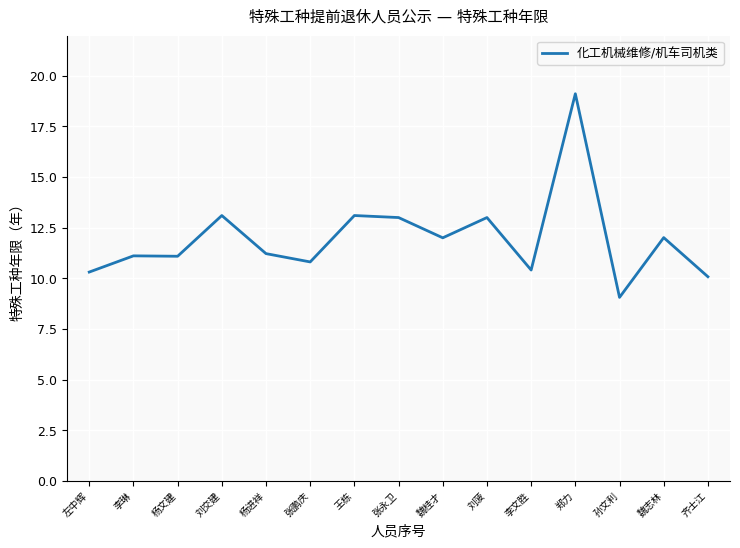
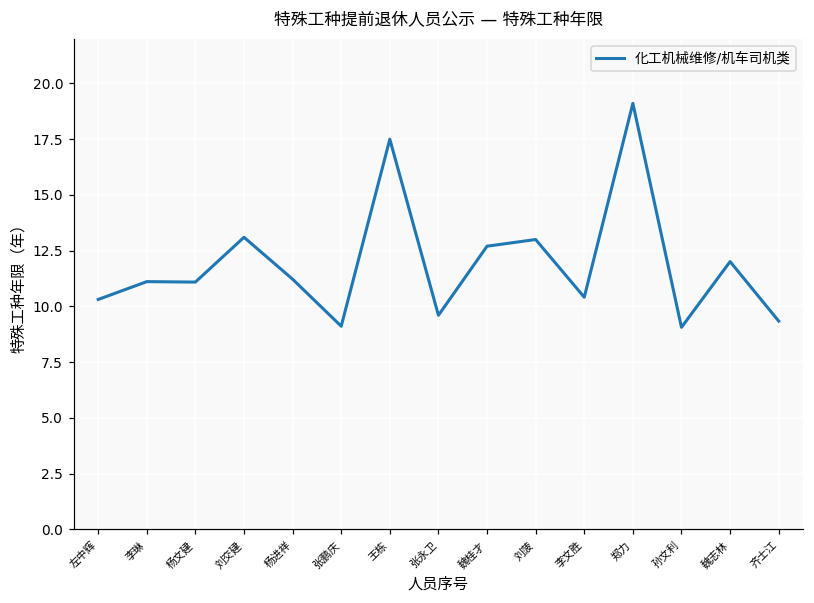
  {
    "左中辉": 10.3,
    "李琳": 11.1,
    "杨文建": 11.1,
    "刘交建": 13.1,
    "杨进祥": 11.2,
-   "张鹏庆": 10.8,
-   "王栋": 13.1,
-   "张永卫": 13.0,
-   "魏桂才": 12.0,
+   "张鹏庆": 9.1,
+   "王栋": 17.5,
+   "张永卫": 9.6,
+   "魏桂才": 12.7,
    "刘菠": 13.0,
    "李文胜": 10.4,
    "郑力": 19.1,
    "孙文利": 9.1,
    "魏志林": 12.0,
-   "齐士江": 10.1
+   "齐士江": 9.3
  }
